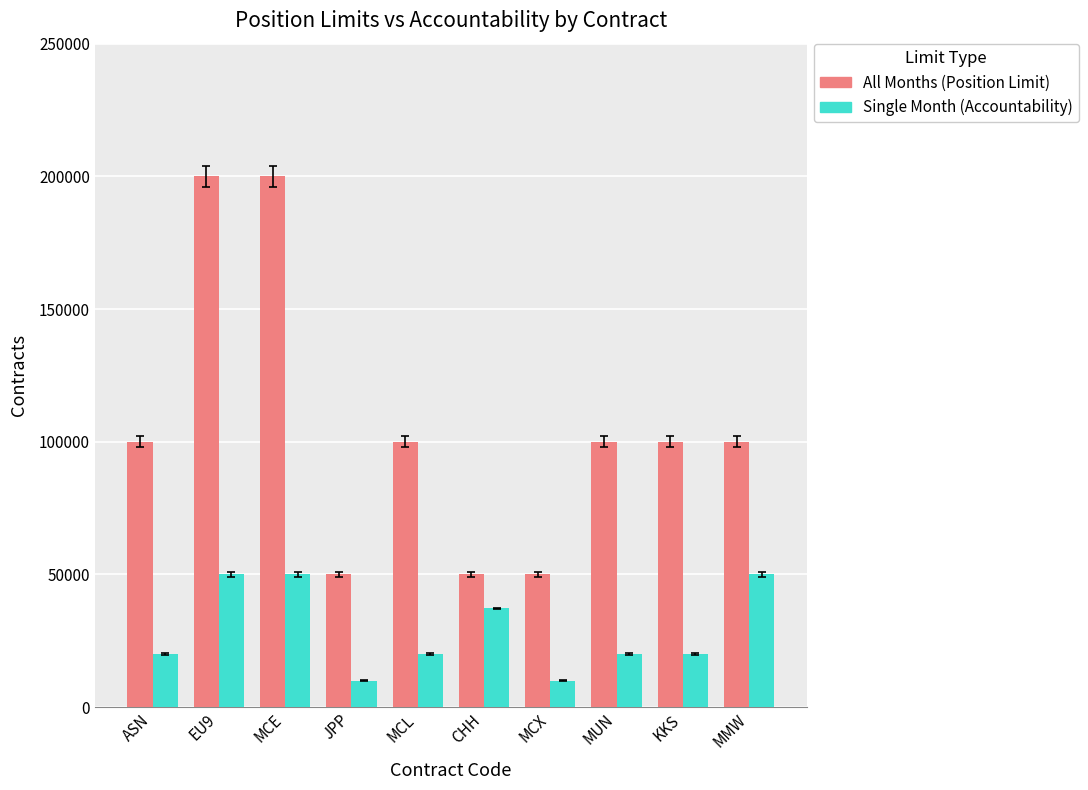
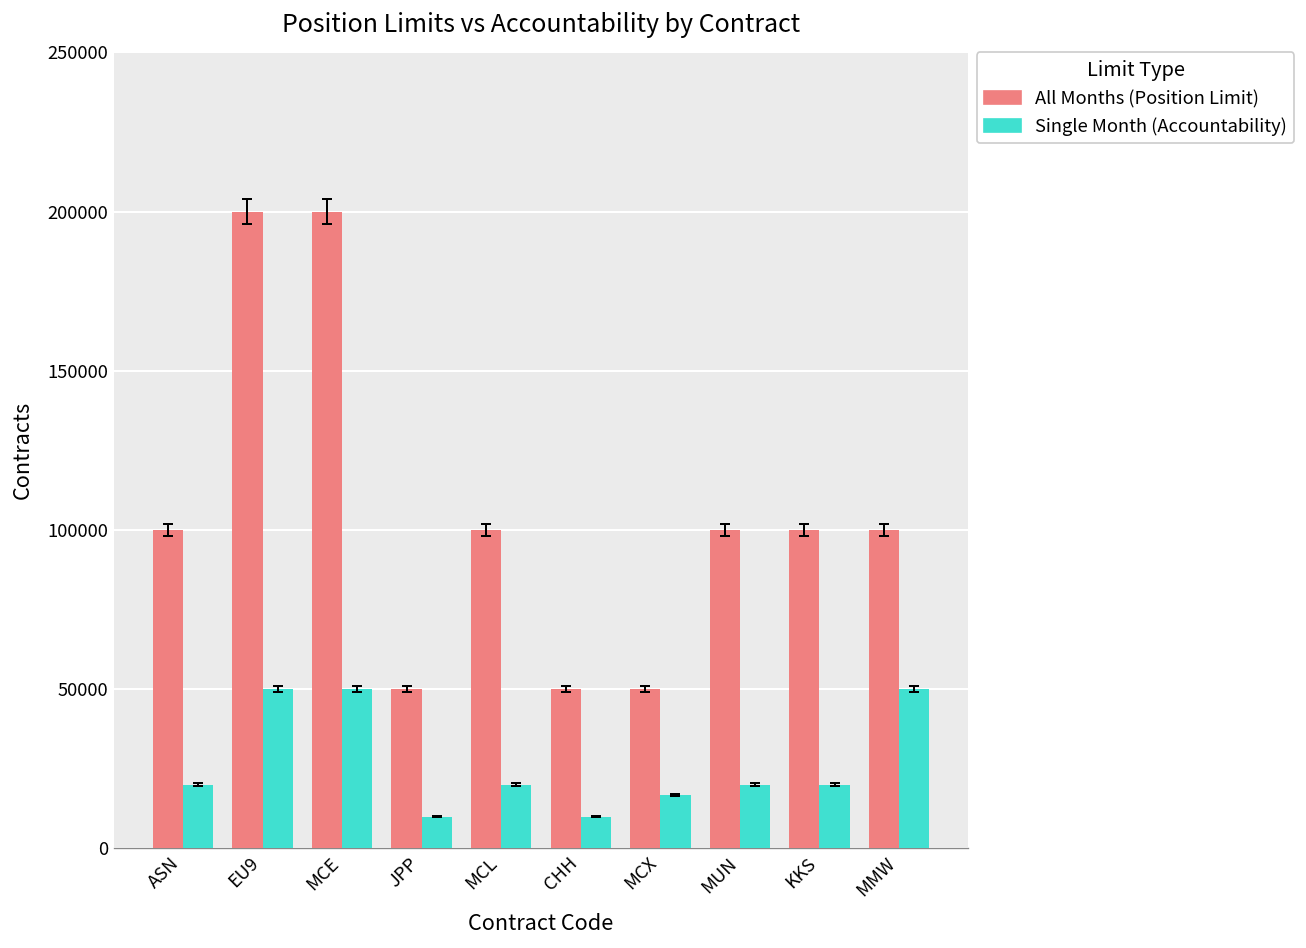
  {
    "All Months (Position Limit)": {
      "ASN": 100000,
      "EU9": 200000,
      "MCE": 200000,
      "JPP": 50000,
      "MCL": 100000,
      "CHH": 50000,
      "MCX": 50000,
      "MUN": 100000,
      "KKS": 100000,
      "MMW": 100000
    },
    "Single Month (Accountability)": {
      "ASN": 20000,
      "EU9": 50000,
      "MCE": 50000,
      "JPP": 10000,
      "MCL": 20000,
-     "CHH": 37000,
-     "MCX": 10000,
+     "CHH": 10000,
+     "MCX": 17000,
      "MUN": 20000,
      "KKS": 20000,
      "MMW": 50000
    }
  }
